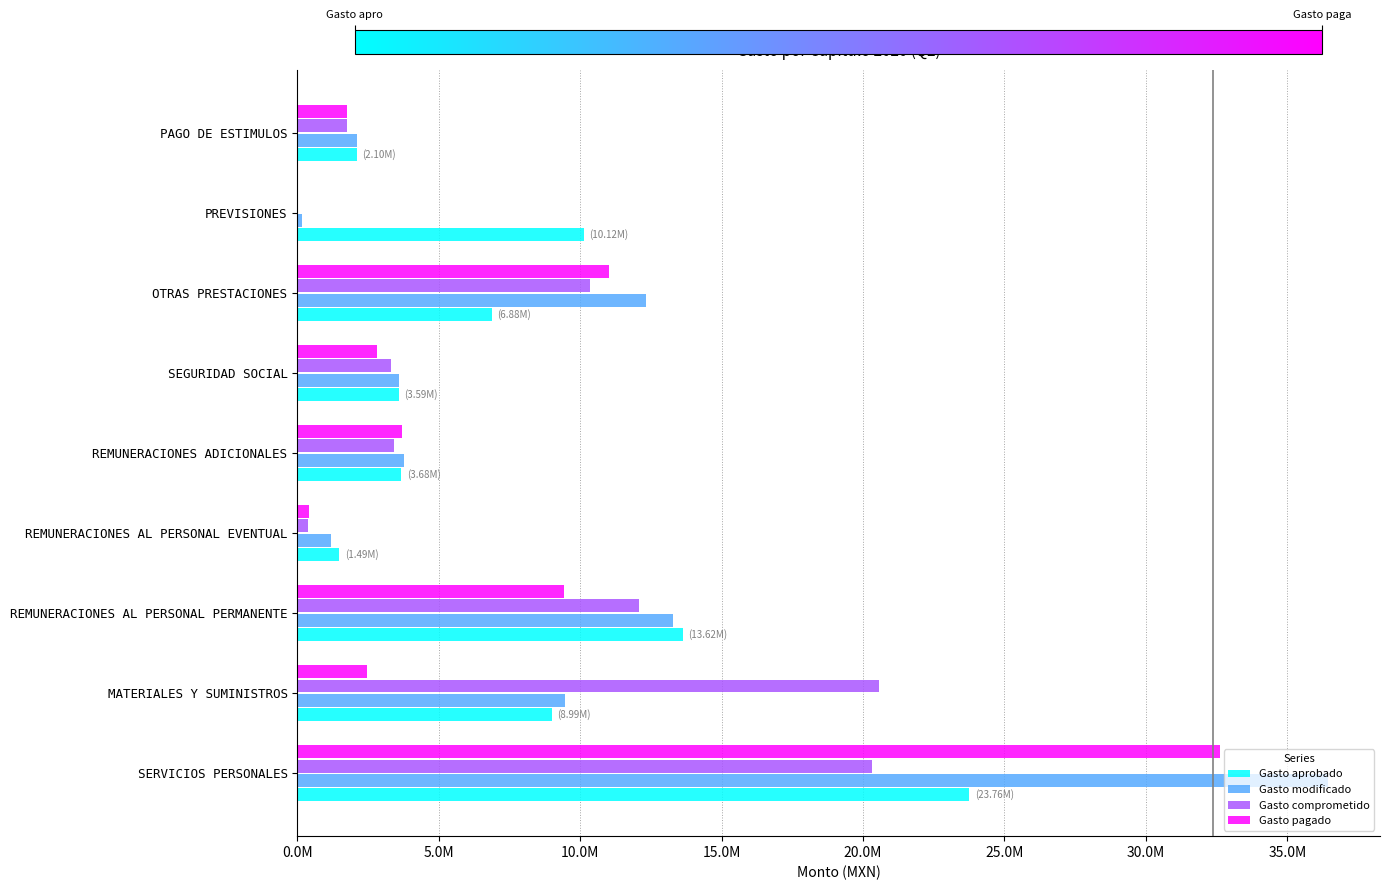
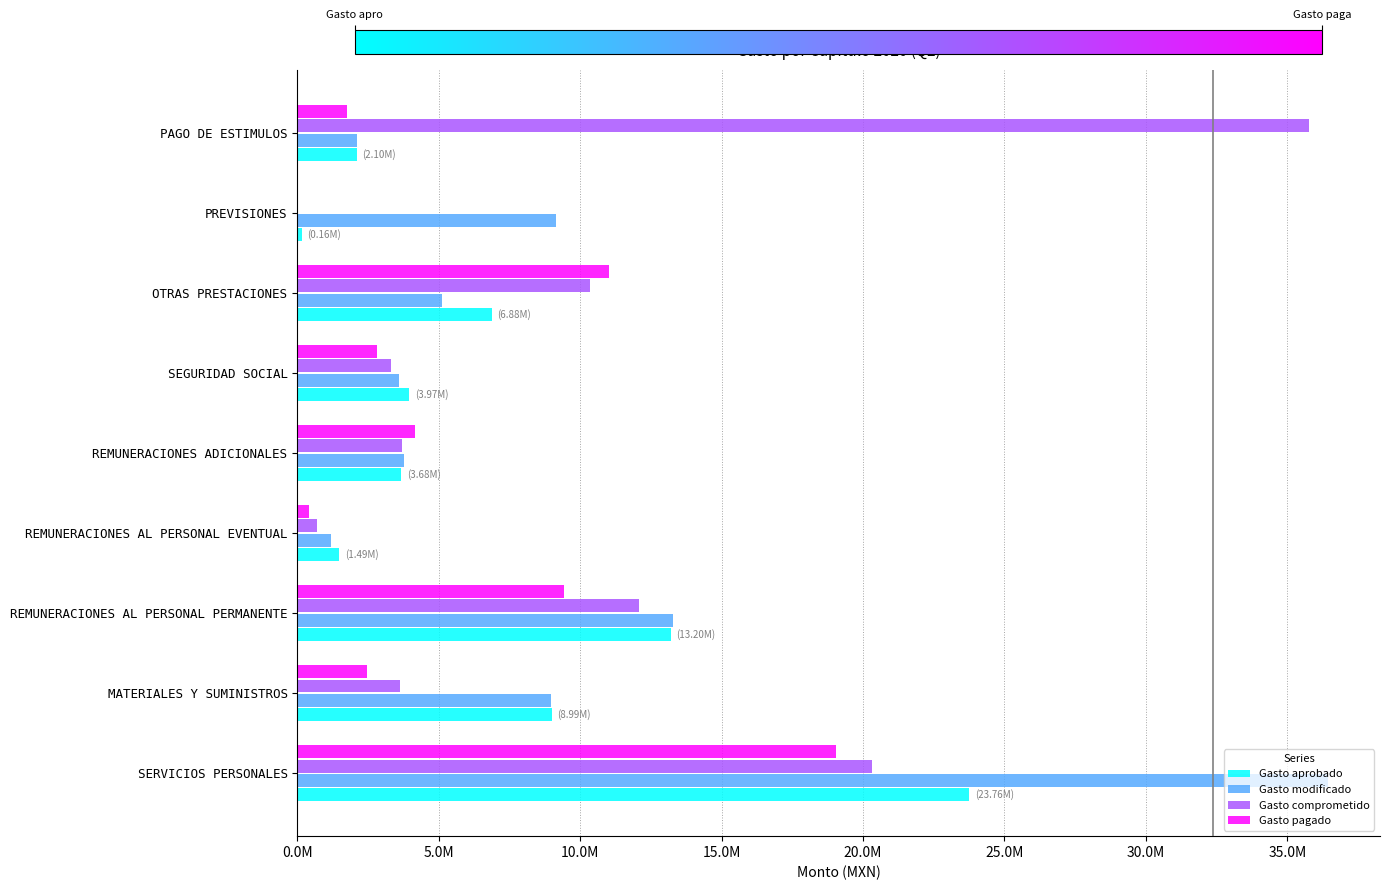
  {
    "Gasto aprobado": {
      "PAGO DE ESTIMULOS": "(2.10M)",
-     "PREVISIONES": "(10.12M)",
+     "PREVISIONES": "(0.16M)",
      "OTRAS PRESTACIONES": "(6.88M)",
-     "SEGURIDAD SOCIAL": "(3.59M)",
+     "SEGURIDAD SOCIAL": "(3.97M)",
      "REMUNERACIONES ADICIONALES": "(3.68M)",
      "REMUNERACIONES AL PERSONAL EVENTUAL": "(1.49M)",
-     "REMUNERACIONES AL PERSONAL PERMANENTE": "(13.62M)",
+     "REMUNERACIONES AL PERSONAL PERMANENTE": "(13.20M)",
      "MATERIALES Y SUMINISTROS": "(8.99M)",
      "SERVICIOS PERSONALES": "(23.76M)"
    },
    "Gasto modificado": {
      "PAGO DE ESTIMULOS": "2100000",
-     "PREVISIONES": "200000",
-     "OTRAS PRESTACIONES": "12300000",
+     "PREVISIONES": "9200000",
+     "OTRAS PRESTACIONES": "5100000",
      "REMUNERACIONES ADICIONALES": "3800000",
      "REMUNERACIONES AL PERSONAL EVENTUAL": "1200000",
      "REMUNERACIONES AL PERSONAL PERMANENTE": "13300000",
-     "MATERIALES Y SUMINISTROS": "9500000"
+     "MATERIALES Y SUMINISTROS": "9000000"
    },
    "Gasto comprometido": {
-     "PAGO DE ESTIMULOS": "1800000",
+     "PAGO DE ESTIMULOS": "35800000",
      "PREVISIONES": "0",
      "OTRAS PRESTACIONES": "10300000",
      "SEGURIDAD SOCIAL": "3300000",
-     "REMUNERACIONES ADICIONALES": "3400000",
-     "REMUNERACIONES AL PERSONAL EVENTUAL": "400000",
+     "REMUNERACIONES ADICIONALES": "3700000",
+     "REMUNERACIONES AL PERSONAL EVENTUAL": "700000",
      "REMUNERACIONES AL PERSONAL PERMANENTE": "12100000",
-     "MATERIALES Y SUMINISTROS": "20600000",
+     "MATERIALES Y SUMINISTROS": "3600000",
      "SERVICIOS PERSONALES": "20300000"
    },
    "Gasto pagado": {
      "PAGO DE ESTIMULOS": "1800000",
      "PREVISIONES": "0",
      "OTRAS PRESTACIONES": "11000000",
      "SEGURIDAD SOCIAL": "2800000",
-     "REMUNERACIONES ADICIONALES": "3700000",
+     "REMUNERACIONES ADICIONALES": "4200000",
      "REMUNERACIONES AL PERSONAL EVENTUAL": "400000",
      "REMUNERACIONES AL PERSONAL PERMANENTE": "9400000",
      "MATERIALES Y SUMINISTROS": "2500000",
-     "SERVICIOS PERSONALES": "32600000"
+     "SERVICIOS PERSONALES": "19000000"
    }
  }
